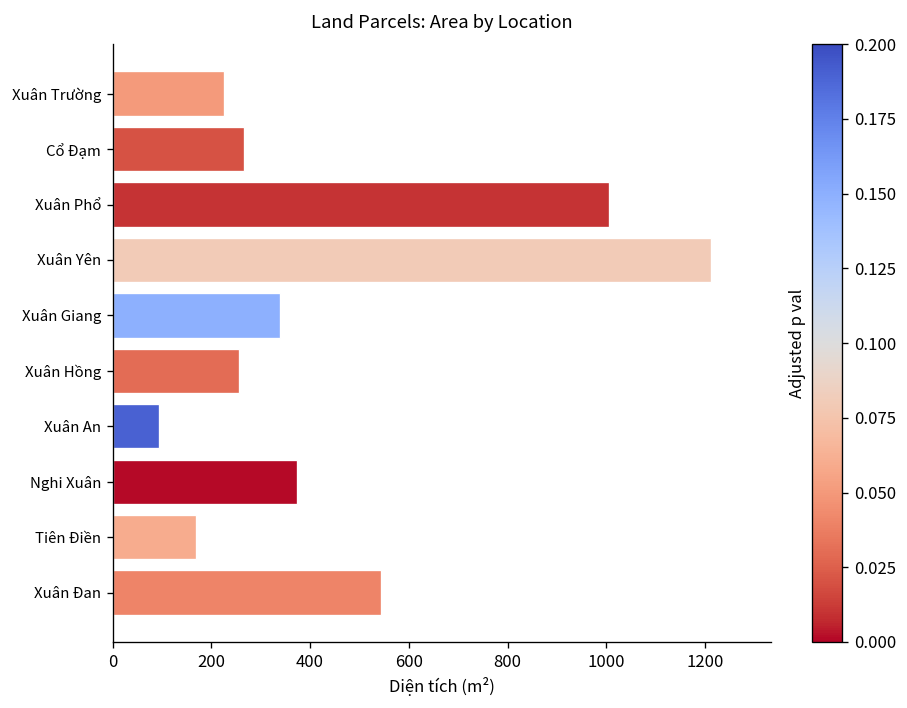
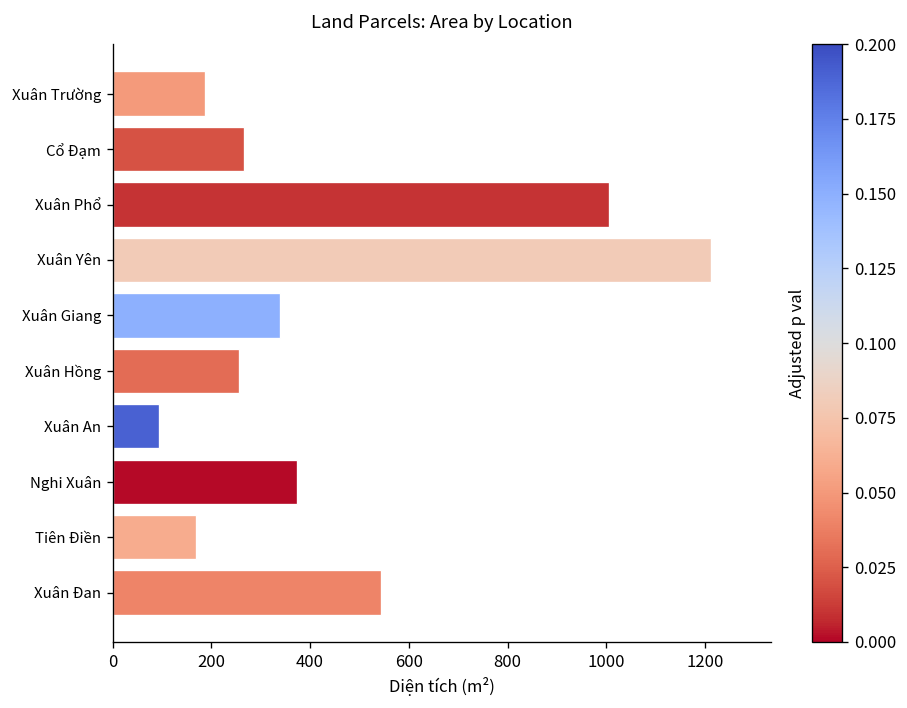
  {
-   "Xuân Trường": 230,
+   "Xuân Trường": 190,
    "Cổ Đạm": 270,
    "Xuân Phổ": 1000,
    "Xuân Yên": 1210,
    "Xuân Giang": 340,
    "Xuân Hồng": 260,
    "Xuân An": 90,
    "Nghi Xuân": 370,
    "Tiên Điền": 170,
    "Xuân Đan": 540
  }
